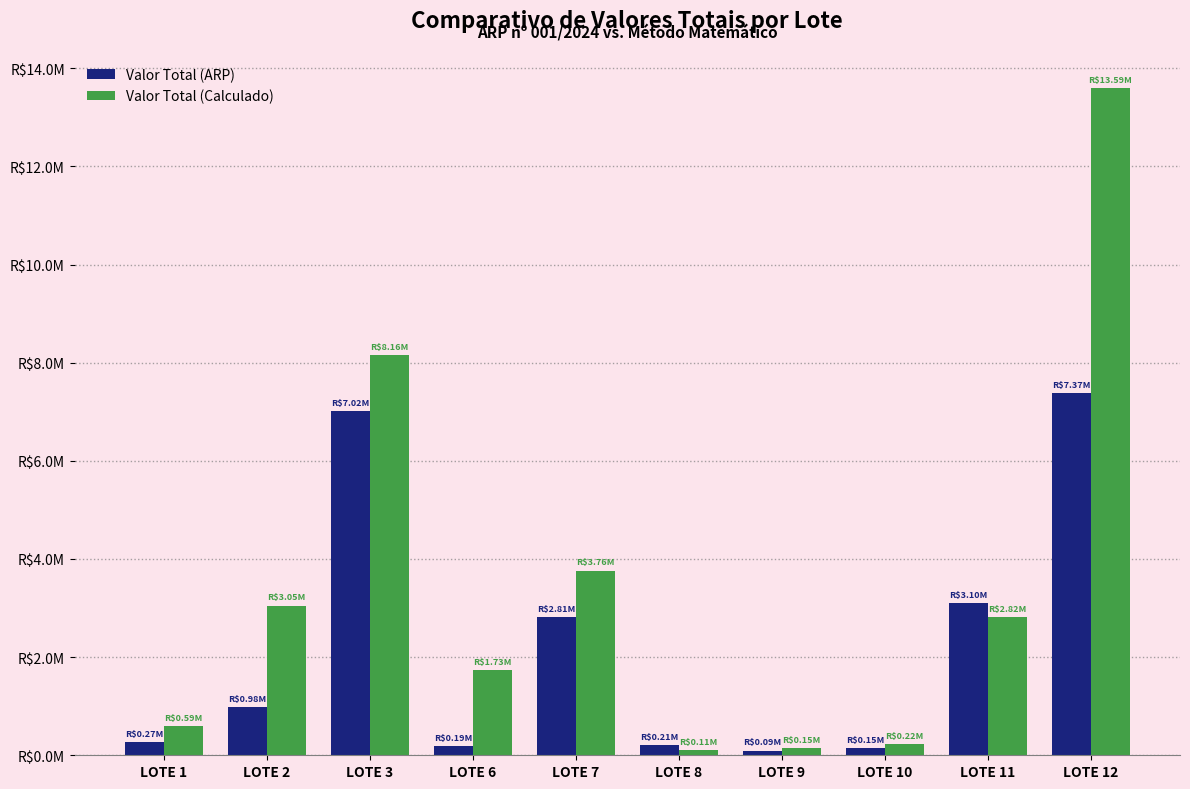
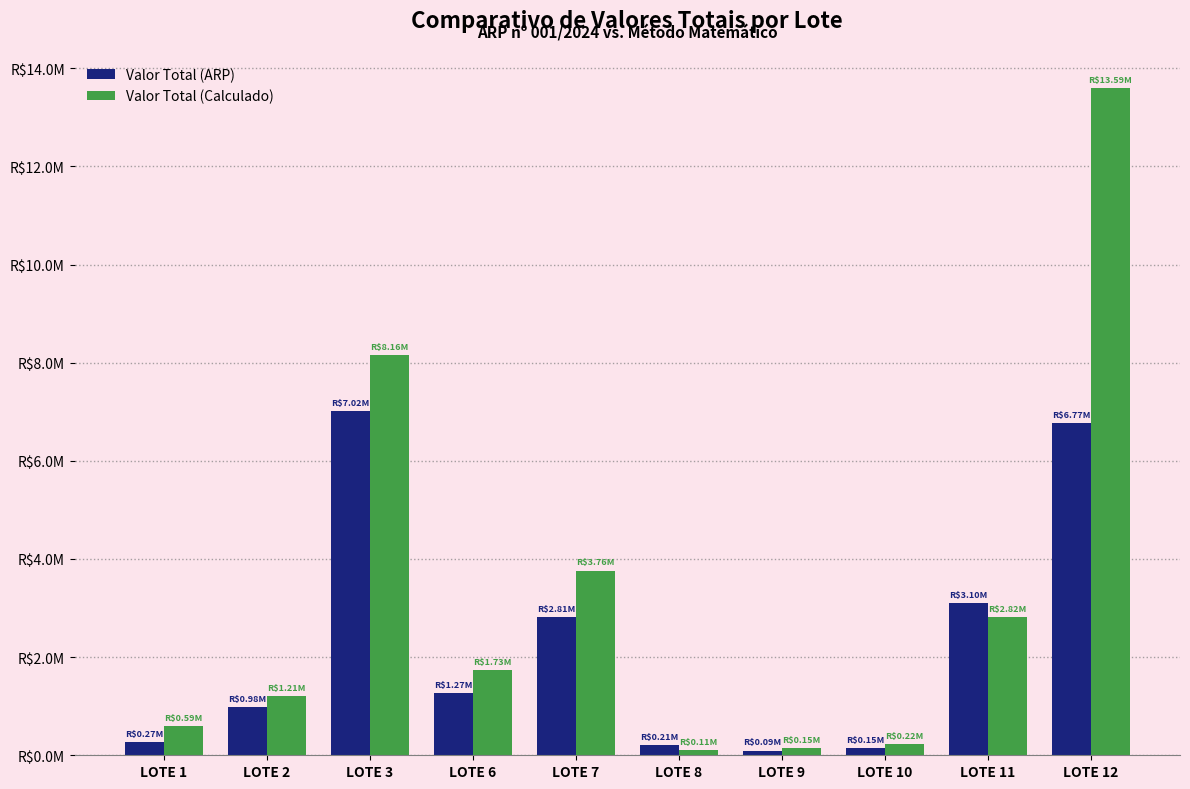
  {
    "Valor Total (ARP)": {
      "LOTE 1": "$0.27M",
      "LOTE 2": "$0.98M",
      "LOTE 3": "$7.02M",
-     "LOTE 6": "$0.19M",
+     "LOTE 6": "$1.27M",
      "LOTE 7": "$2.81M",
      "LOTE 8": "$0.21M",
      "LOTE 9": "$0.09M",
      "LOTE 10": "$0.15M",
      "LOTE 11": "$3.10M",
-     "LOTE 12": "$7.37M"
+     "LOTE 12": "$6.77M"
    },
    "Valor Total (Calculado)": {
      "LOTE 1": "$0.59M",
-     "LOTE 2": "$3.05M",
+     "LOTE 2": "$1.21M",
      "LOTE 3": "$8.16M",
      "LOTE 6": "$1.73M",
      "LOTE 7": "$3.76M",
      "LOTE 8": "$0.11M",
      "LOTE 9": "$0.15M",
      "LOTE 10": "$0.22M",
      "LOTE 11": "$2.82M",
      "LOTE 12": "$13.59M"
    }
  }
